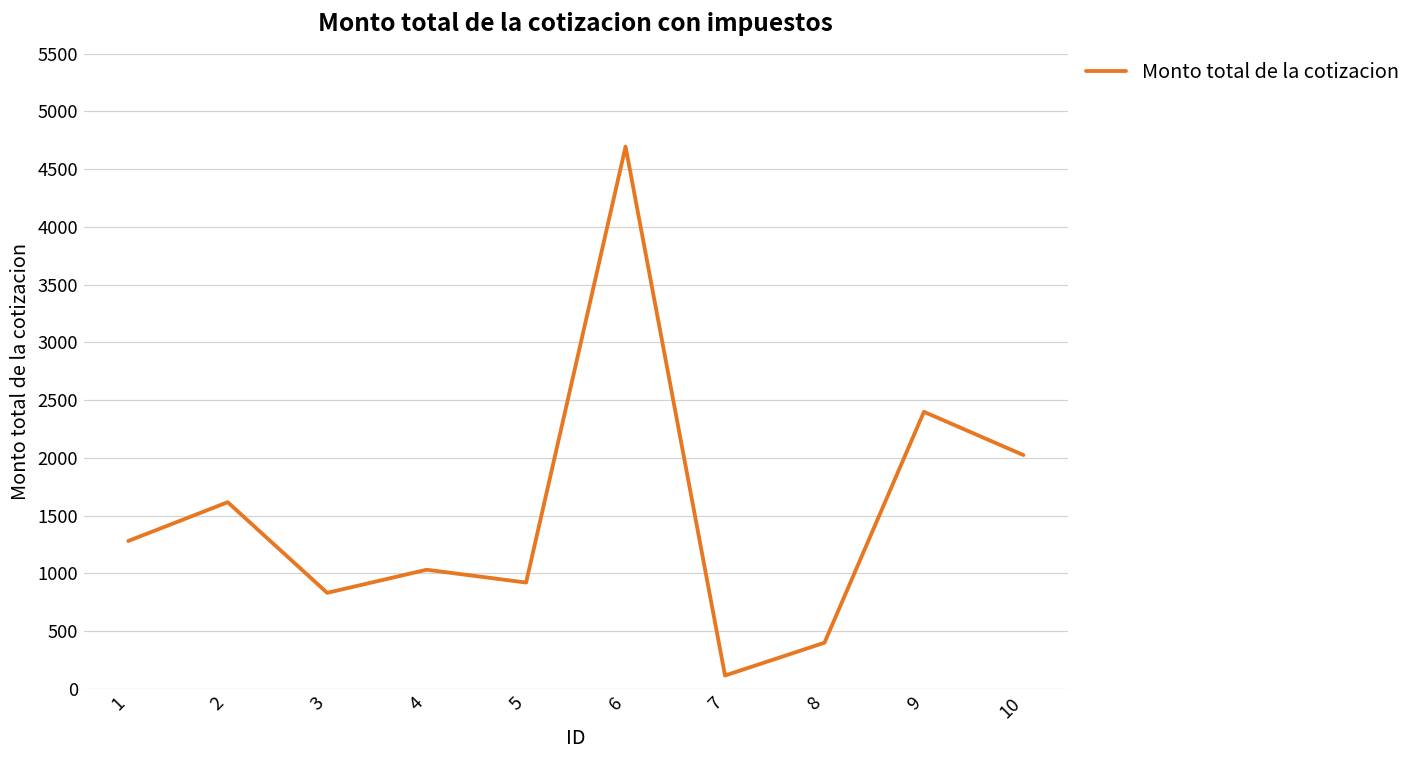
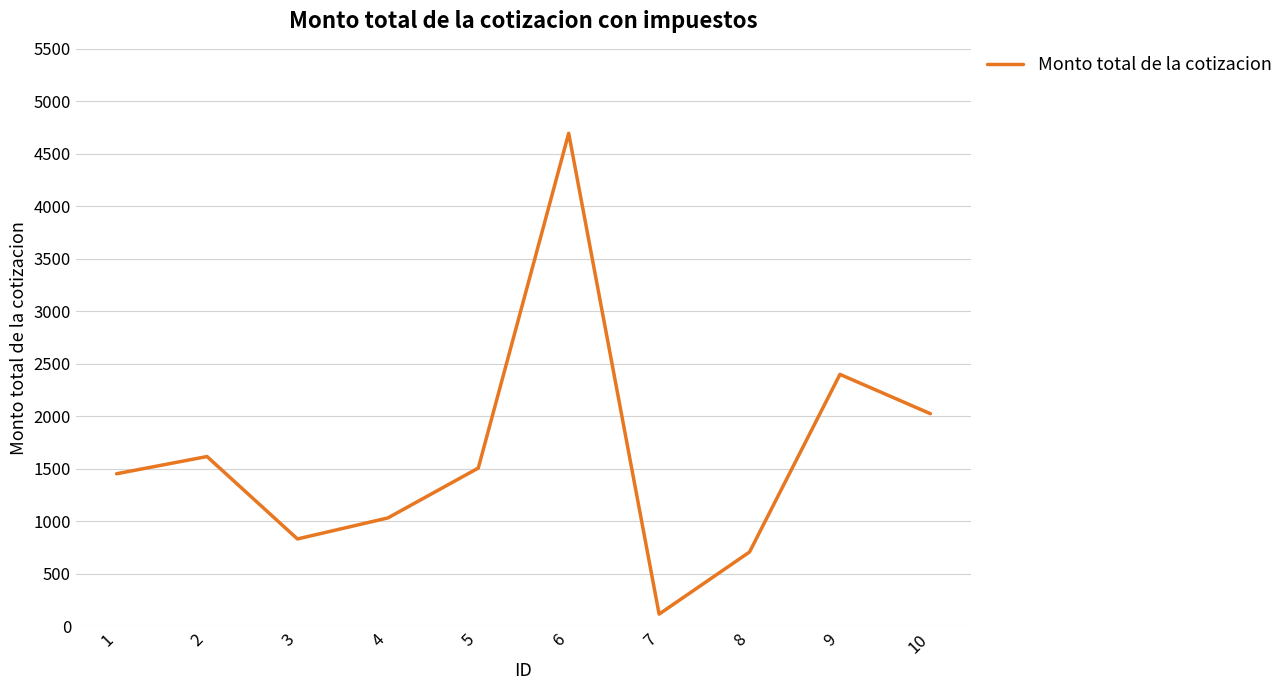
  {
-   "1": 1280,
+   "1": 1450,
    "2": 1620,
    "3": 830,
    "4": 1030,
-   "5": 920,
+   "5": 1510,
    "6": 4700,
    "7": 120,
-   "8": 400,
+   "8": 710,
    "9": 2400,
    "10": 2030
  }
